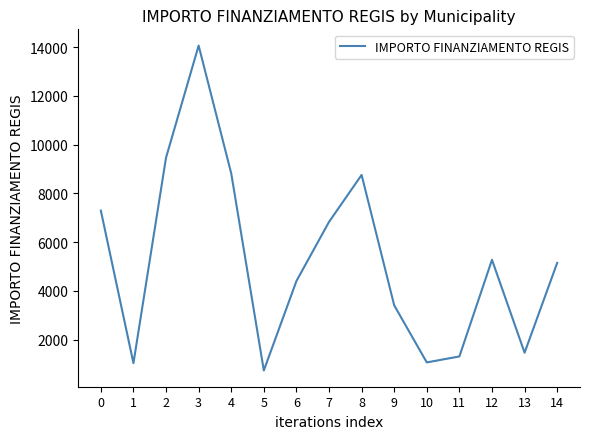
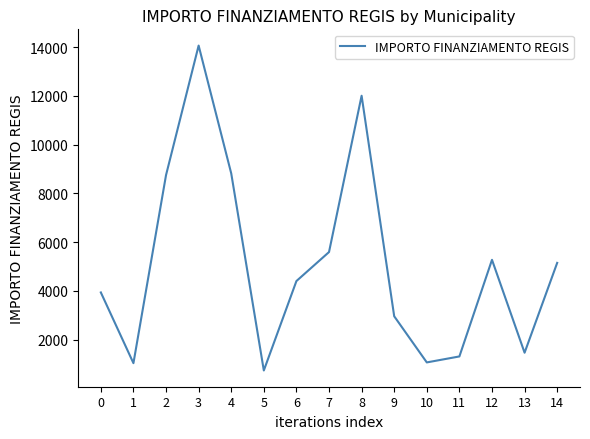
  {
-   "0": 7300,
+   "0": 3900,
    "1": 1000,
-   "2": 9500,
+   "2": 8700,
    "3": 14100,
    "4": 8800,
    "5": 700,
    "6": 4400,
-   "7": 6800,
-   "8": 8800,
-   "9": 3400,
+   "7": 5600,
+   "8": 12000,
+   "9": 3000,
    "10": 1100,
    "11": 1300,
    "12": 5300,
    "13": 1500,
    "14": 5100
  }
